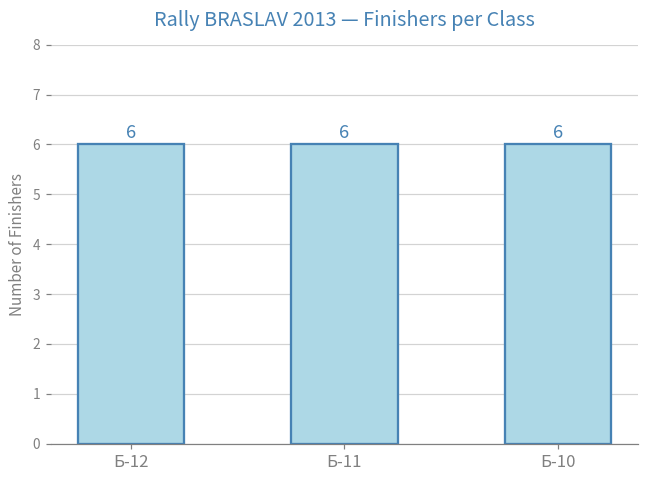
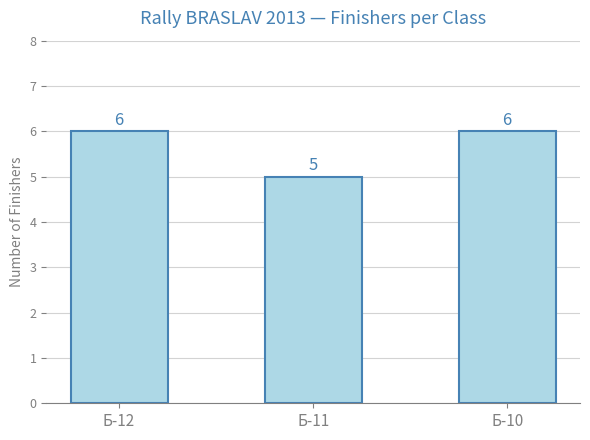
  {
    "Б-12": 6,
-   "Б-11": 6,
+   "Б-11": 5,
    "Б-10": 6
  }
